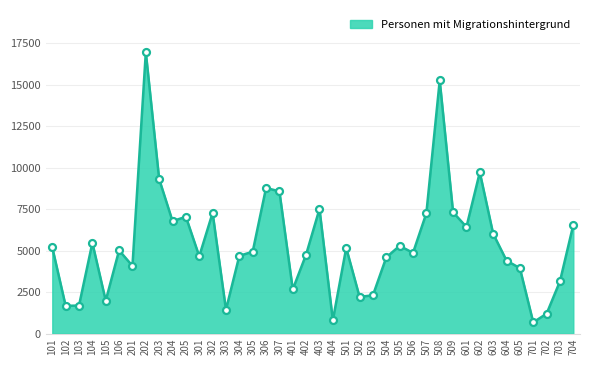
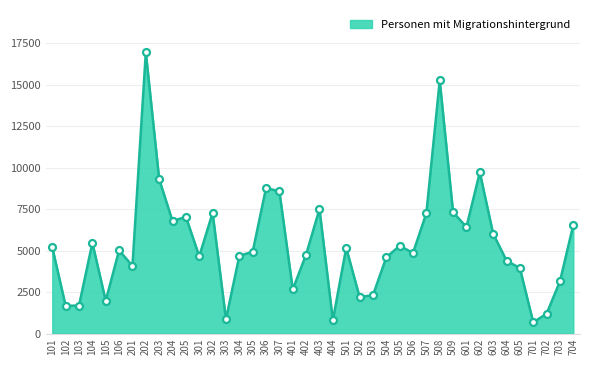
  {
    "101": 5200,
    "102": 1700,
    "103": 1700,
    "104": 5500,
    "105": 2000,
    "106": 5000,
    "201": 4100,
    "202": 17000,
    "203": 9300,
    "204": 6800,
    "205": 7000,
    "301": 4700,
    "302": 7300,
-   "303": 1400,
+   "303": 900,
    "304": 4700,
    "305": 4900,
    "306": 8800,
    "307": 8600,
    "401": 2700,
    "402": 4800,
    "403": 7500,
    "404": 800,
    "501": 5200,
    "502": 2200,
    "503": 2300,
    "504": 4600,
    "505": 5300,
    "506": 4900,
    "507": 7300,
    "508": 15300,
    "509": 7300,
    "601": 6400,
    "602": 9700,
    "603": 6000,
    "604": 4400,
    "605": 3900,
    "701": 700,
    "702": 1200,
    "703": 3200,
    "704": 6600
  }
